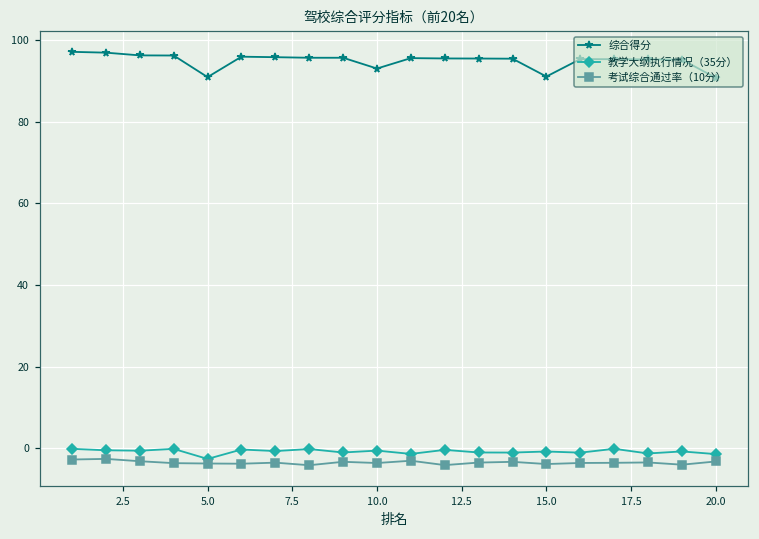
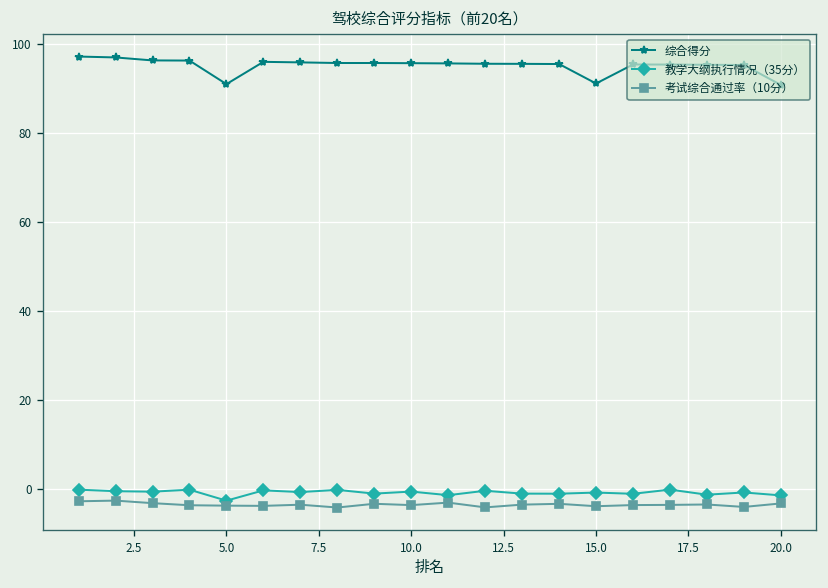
  {
    "综合得分": {
      "5.0": 91,
-     "10.0": 93,
+     "10.0": 96,
      "15.0": 91
    },
    "教学大纲执行情况（35分）": {
      "5.0": -3,
      "10.0": -1,
      "15.0": -1,
      "20.0": -1
    },
    "考试综合通过率（10分）": {
      "5.0": -4,
      "10.0": -4,
      "15.0": -4,
      "20.0": -3
    }
  }
